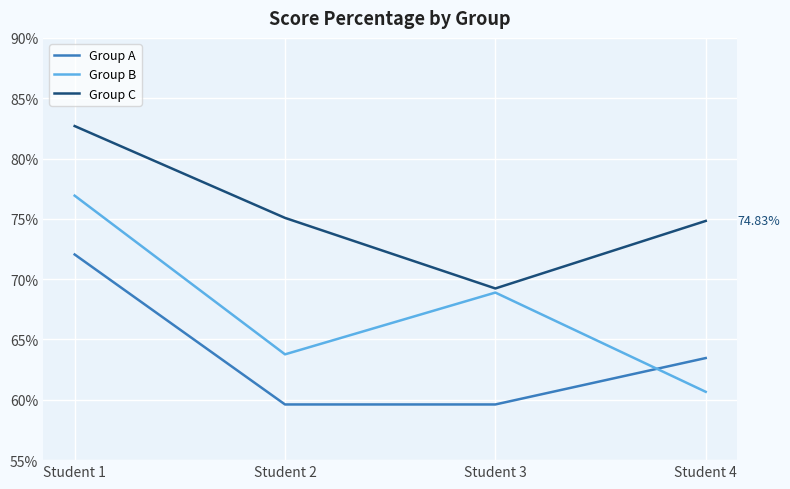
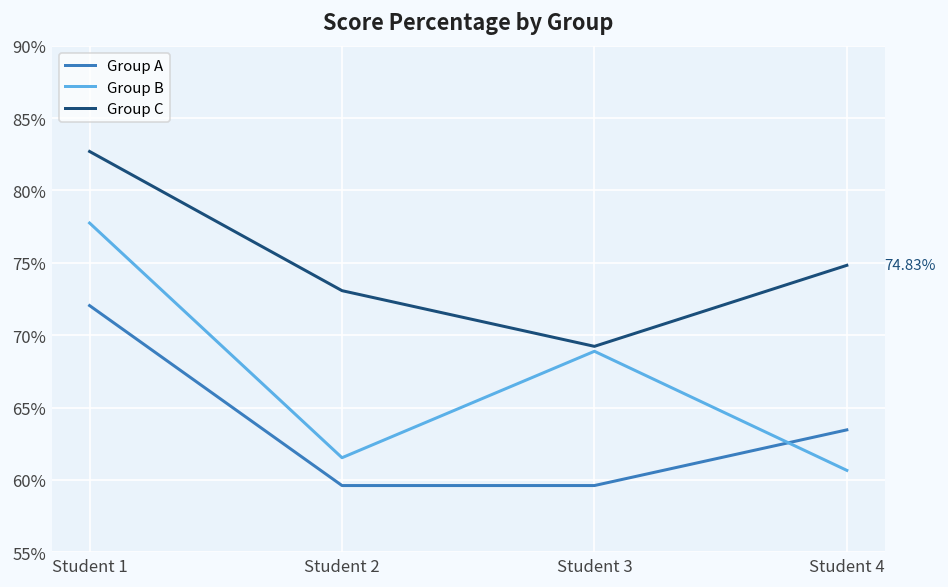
  {
    "Group A": {
      "Student 1": "72.0%",
      "Student 2": "59.6%",
      "Student 3": "59.6%",
      "Student 4": "63.5%"
    },
    "Group B": {
-     "Student 1": "76.9%",
-     "Student 2": "63.8%",
+     "Student 1": "77.7%",
+     "Student 2": "61.5%",
      "Student 3": "68.9%",
      "Student 4": "60.7%"
    },
    "Group C": {
      "Student 1": "82.7%",
-     "Student 2": "75.1%",
+     "Student 2": "73.1%",
      "Student 3": "69.2%",
      "Student 4": "74.8%"
    }
  }
